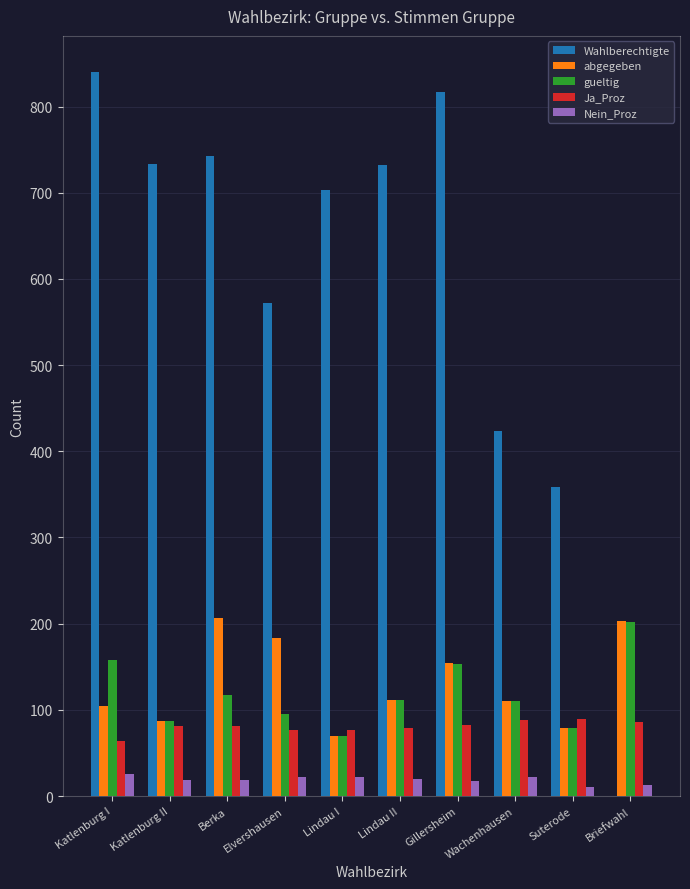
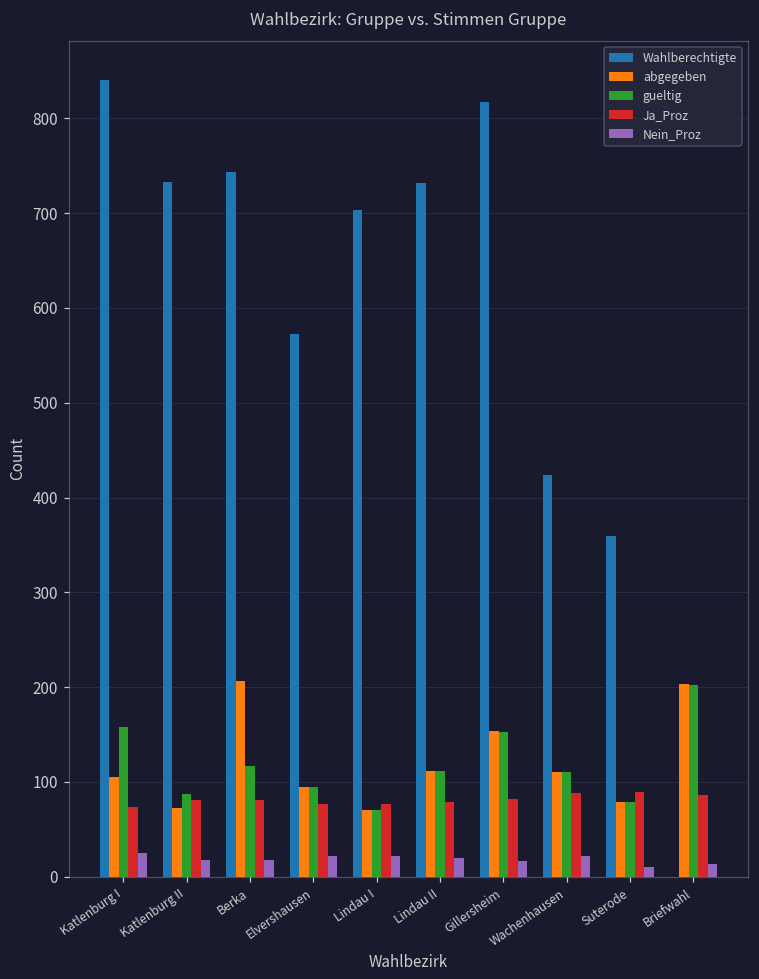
  {
    "Wahlberechtigte": {
      "Katlenburg I": 840,
      "Katlenburg II": 730,
      "Berka": 740,
      "Elvershausen": 570,
      "Lindau I": 700,
      "Lindau II": 730,
      "Gillersheim": 820,
      "Wachenhausen": 420,
      "Suterode": 360,
      "Briefwahl": 0
    },
    "abgegeben": {
      "Katlenburg I": 110,
-     "Katlenburg II": 90,
+     "Katlenburg II": 70,
      "Berka": 210,
-     "Elvershausen": 180,
+     "Elvershausen": 100,
      "Lindau I": 70,
      "Lindau II": 110,
      "Gillersheim": 150,
      "Wachenhausen": 110,
      "Suterode": 80,
      "Briefwahl": 200
    },
    "gueltig": {
      "Katlenburg I": 160,
      "Katlenburg II": 90,
      "Berka": 120,
      "Elvershausen": 100,
      "Lindau I": 70,
      "Lindau II": 110,
      "Gillersheim": 150,
      "Wachenhausen": 110,
      "Suterode": 80,
      "Briefwahl": 200
    },
    "Ja_Proz": {
-     "Katlenburg I": 60,
+     "Katlenburg I": 70,
      "Katlenburg II": 80,
      "Berka": 80,
      "Elvershausen": 80,
      "Lindau I": 80,
      "Lindau II": 80,
      "Gillersheim": 80,
      "Wachenhausen": 90,
      "Suterode": 90,
      "Briefwahl": 90
    },
    "Nein_Proz": {
      "Katlenburg I": 30,
      "Katlenburg II": 20,
      "Berka": 20,
      "Elvershausen": 20,
      "Lindau I": 20,
      "Lindau II": 20,
      "Gillersheim": 20,
      "Wachenhausen": 20,
      "Suterode": 10,
      "Briefwahl": 10
    }
  }
